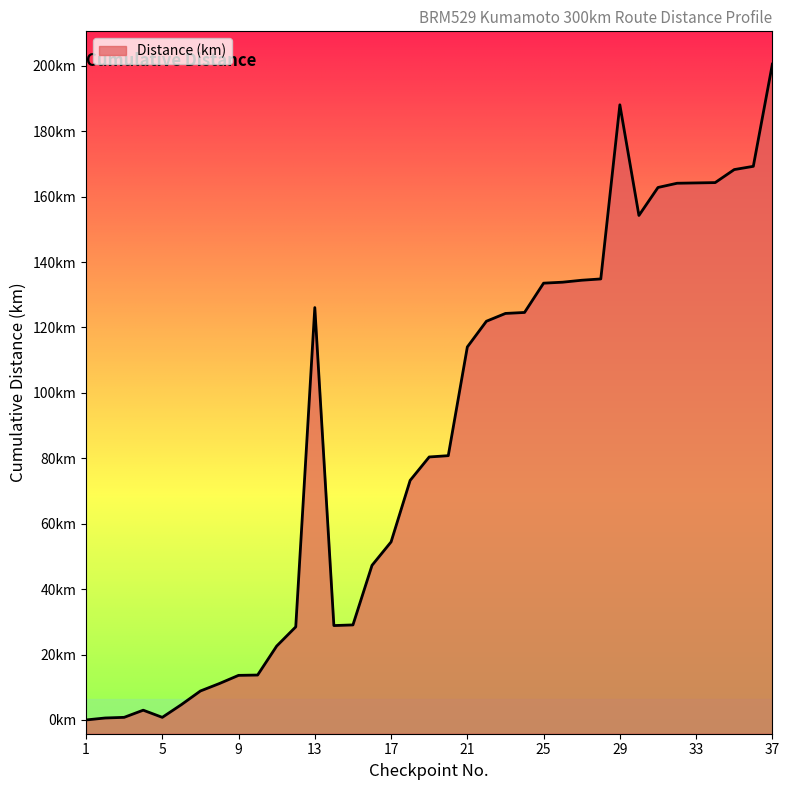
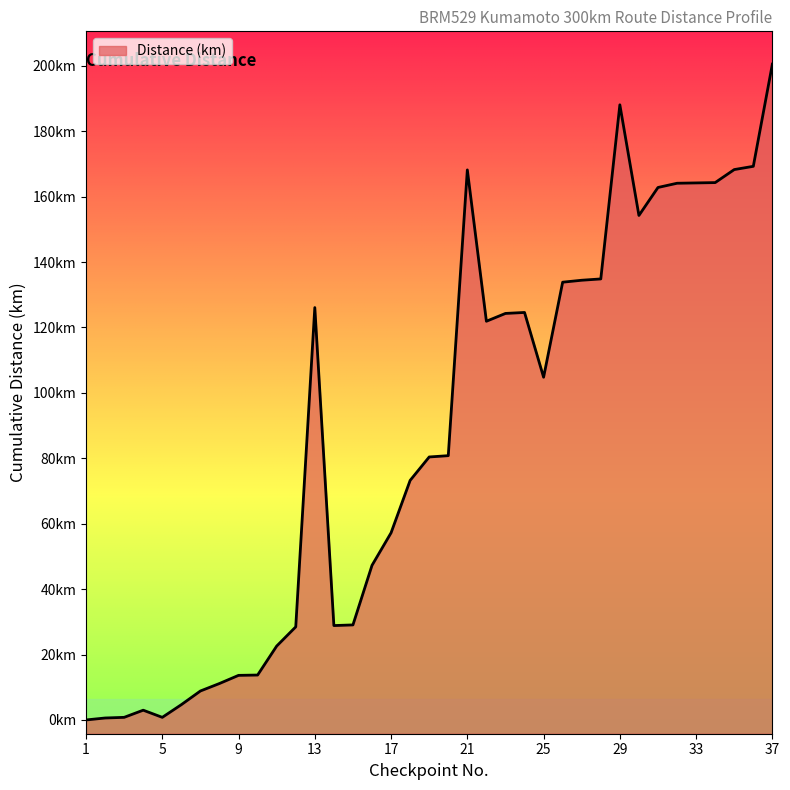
  {
    "9": "14km",
    "13": "127km",
-   "17": "55km",
-   "21": "115km",
-   "25": "134km",
+   "17": "58km",
+   "21": "169km",
+   "25": "105km",
    "29": "189km",
    "33": "165km",
    "37": "202km"
  }
